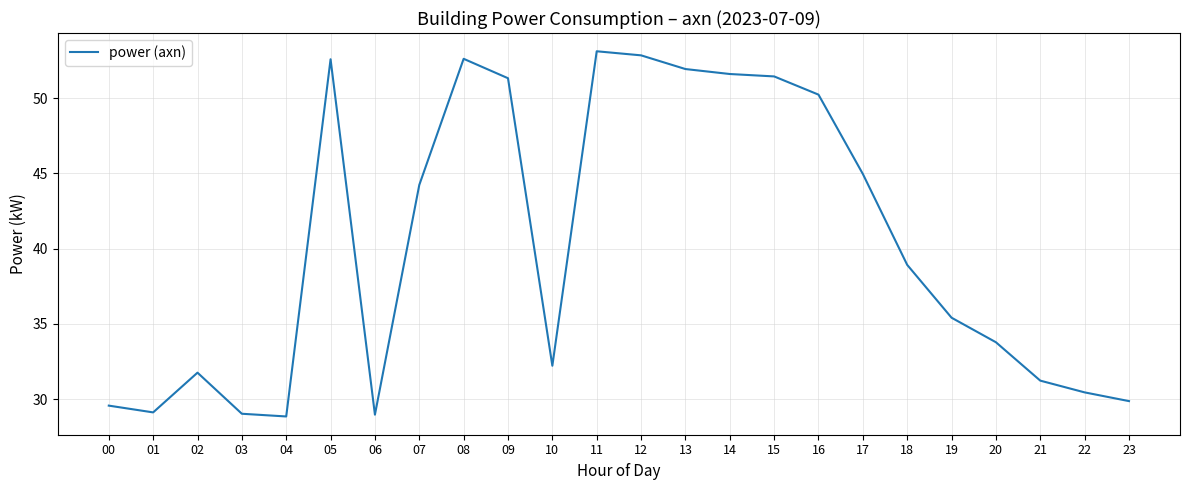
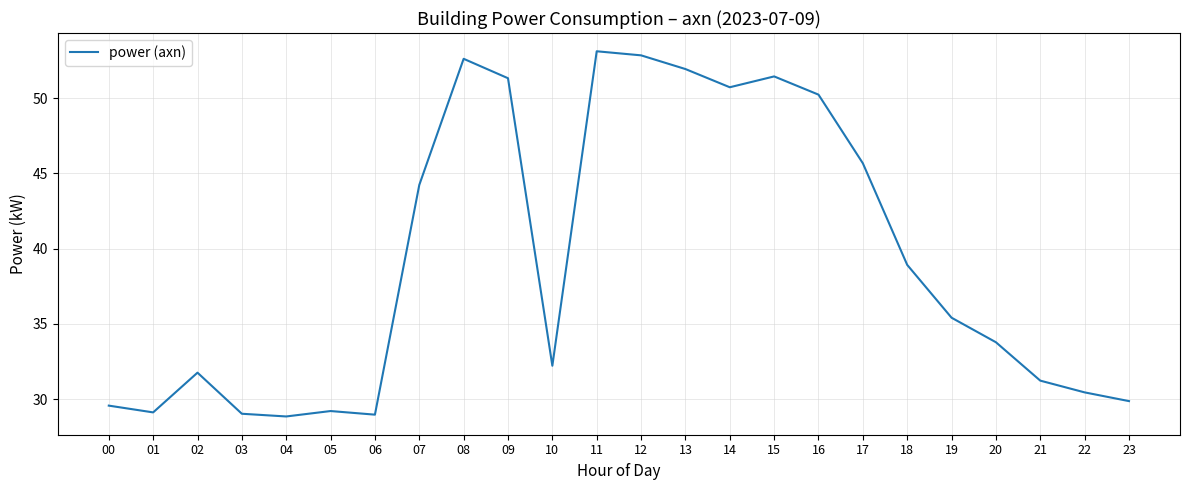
  {
    "00": 29.6,
    "01": 29.1,
    "02": 31.8,
    "03": 29.0,
    "04": 28.9,
-   "05": 52.6,
+   "05": 29.2,
    "06": 29.0,
    "07": 44.2,
    "08": 52.6,
    "09": 51.3,
    "10": 32.2,
    "11": 53.1,
    "12": 52.8,
    "13": 51.9,
-   "14": 51.6,
+   "14": 50.7,
    "15": 51.4,
    "16": 50.2,
-   "17": 45.0,
+   "17": 45.7,
    "18": 38.9,
    "19": 35.4,
    "20": 33.8,
    "21": 31.2,
    "22": 30.5,
    "23": 29.9
  }
